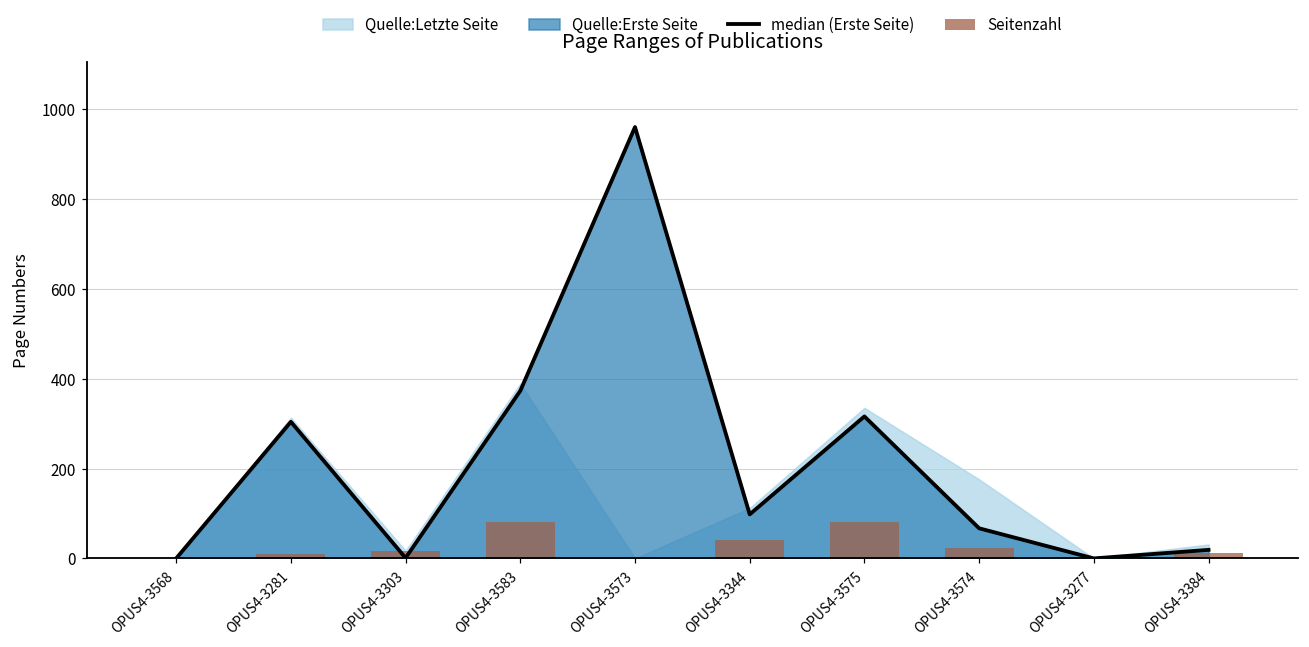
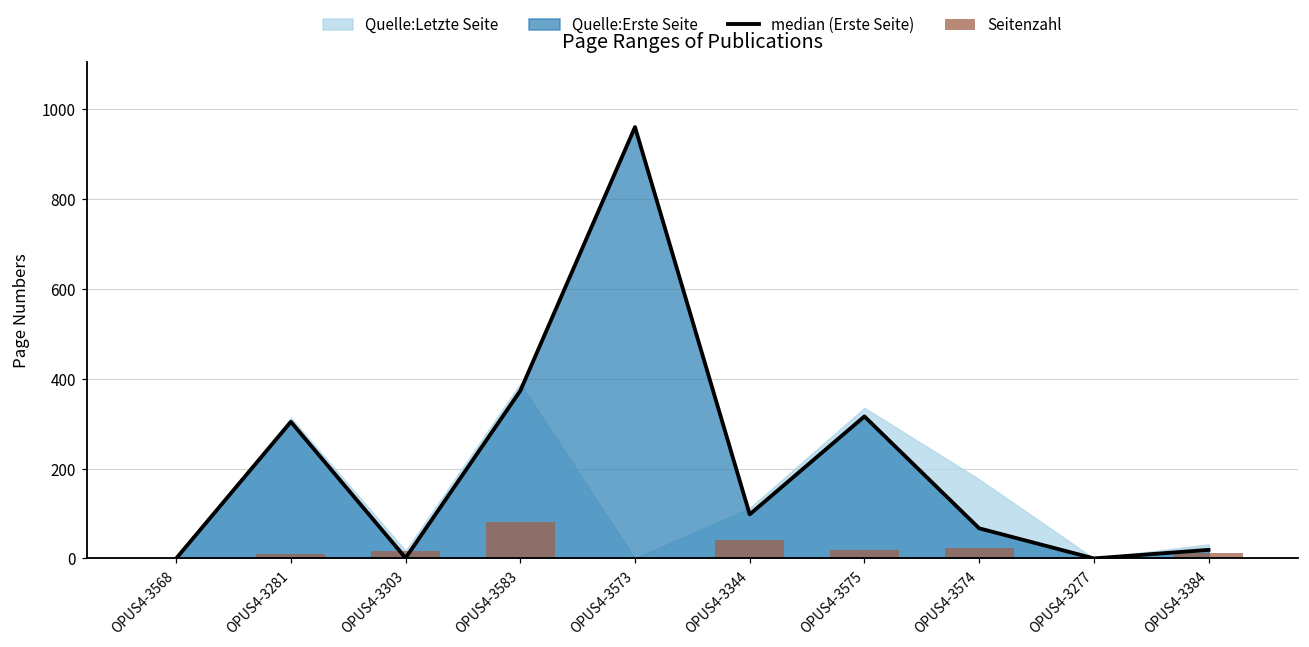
  {
    "Seitenzahl": {
      "OPUS4-3568": 0,
      "OPUS4-3281": 10,
      "OPUS4-3303": 20,
      "OPUS4-3583": 80,
      "OPUS4-3573": 0,
      "OPUS4-3344": 40,
-     "OPUS4-3575": 80,
+     "OPUS4-3575": 20,
      "OPUS4-3574": 20,
      "OPUS4-3277": 0,
      "OPUS4-3384": 10
    },
    "Quelle:Erste Seite": {
      "OPUS4-3281": 300,
      "OPUS4-3303": 0,
      "OPUS4-3583": 370,
      "OPUS4-3573": 960,
      "OPUS4-3344": 100,
      "OPUS4-3575": 320,
      "OPUS4-3574": 70,
      "OPUS4-3384": 20
    },
    "Quelle:Letzte Seite": {
      "OPUS4-3281": 310,
      "OPUS4-3303": 20,
      "OPUS4-3583": 390,
      "OPUS4-3573": 0,
      "OPUS4-3344": 110,
      "OPUS4-3575": 340,
      "OPUS4-3574": 180,
      "OPUS4-3384": 30
    }
  }
